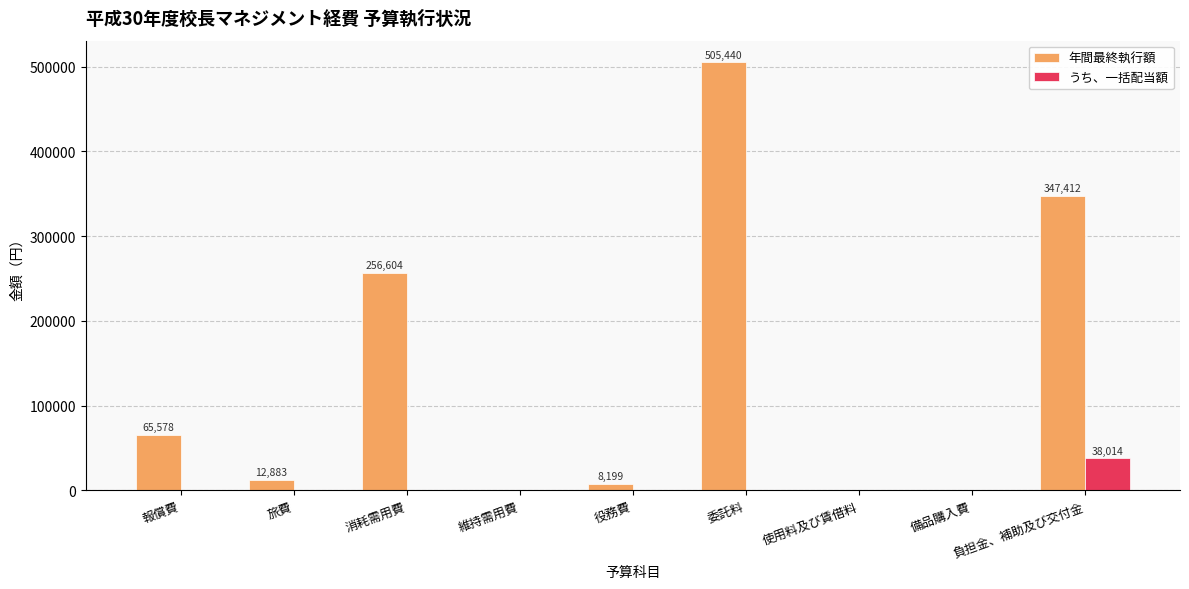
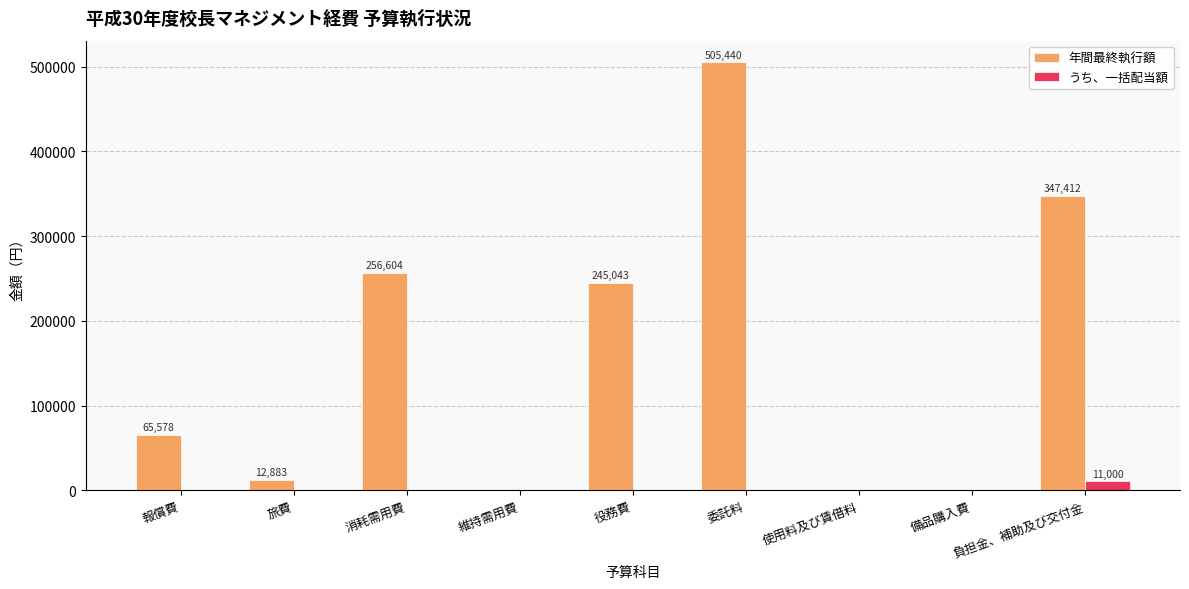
  {
    "年間最終執行額": {
      "報償費": "65,578",
      "旅費": "12,883",
      "消耗需用費": "256,604",
-     "役務費": "8,199",
+     "役務費": "245,043",
      "委託料": "505,440",
      "負担金、補助及び交付金": "347,412"
    },
    "うち、一括配当額": {
-     "負担金、補助及び交付金": "38,014"
+     "負担金、補助及び交付金": "11,000"
    }
  }
